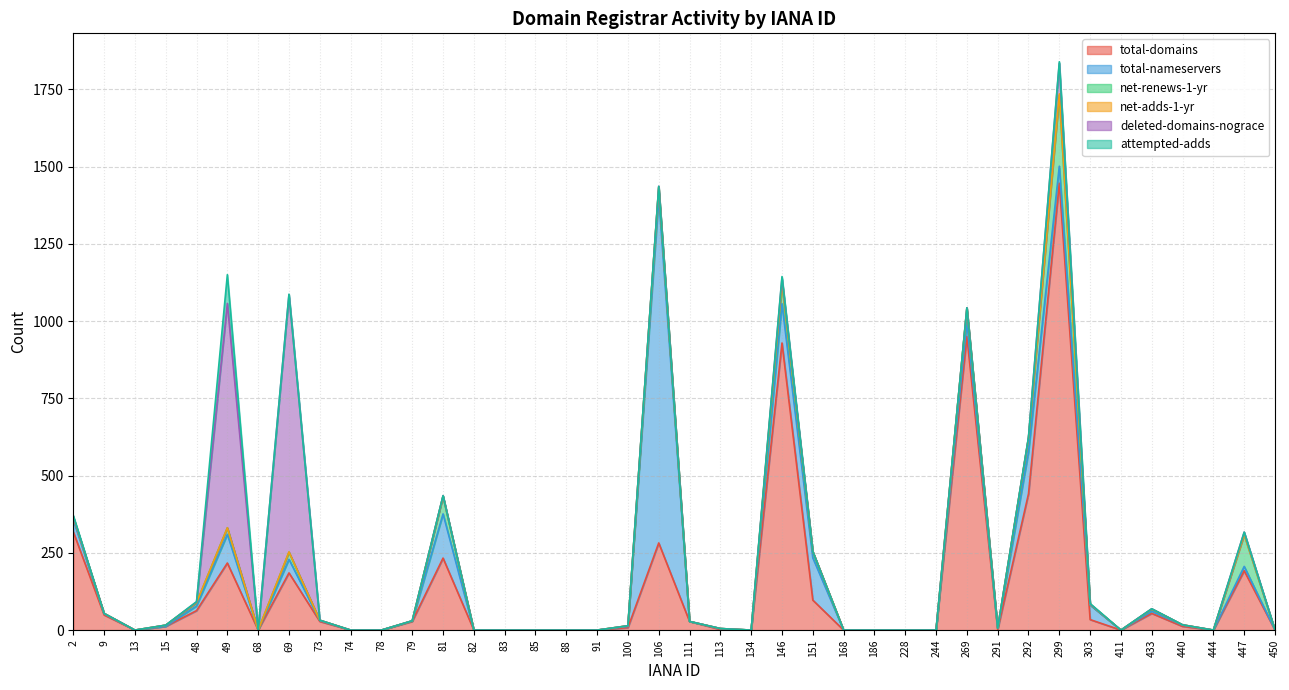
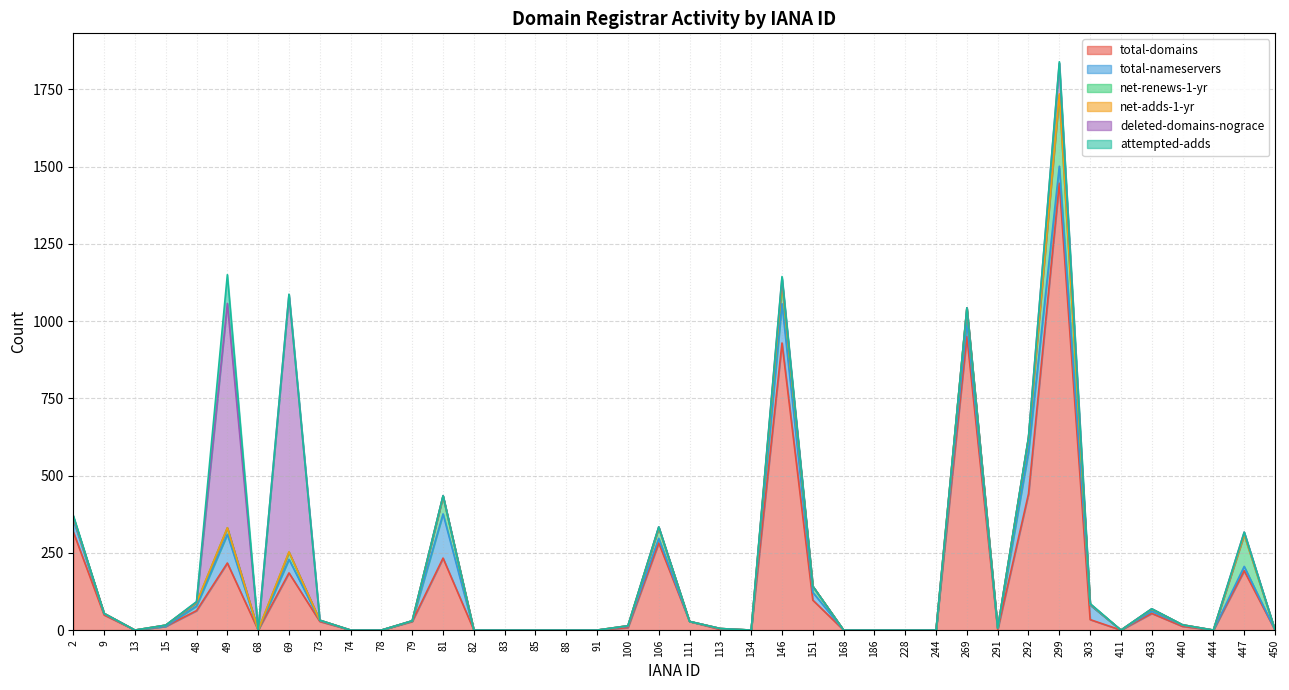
  {
    "total-domains": {
      "2": 320,
      "48": 60,
      "49": 220,
      "69": 190,
      "81": 230,
      "106": 280,
      "146": 930,
      "151": 100,
      "269": 950,
      "292": 440,
      "299": 1450,
      "303": 30,
      "447": 190
    },
    "total-nameservers": {
      "48": 20,
      "49": 90,
      "69": 40,
      "81": 140,
-     "106": 1120,
+     "106": 20,
      "146": 130,
-     "151": 140,
+     "151": 30,
      "269": 50,
      "292": 140,
      "299": 60,
      "447": 10
    },
    "deleted-domains-nograce": {
      "49": 730
    }
  }
